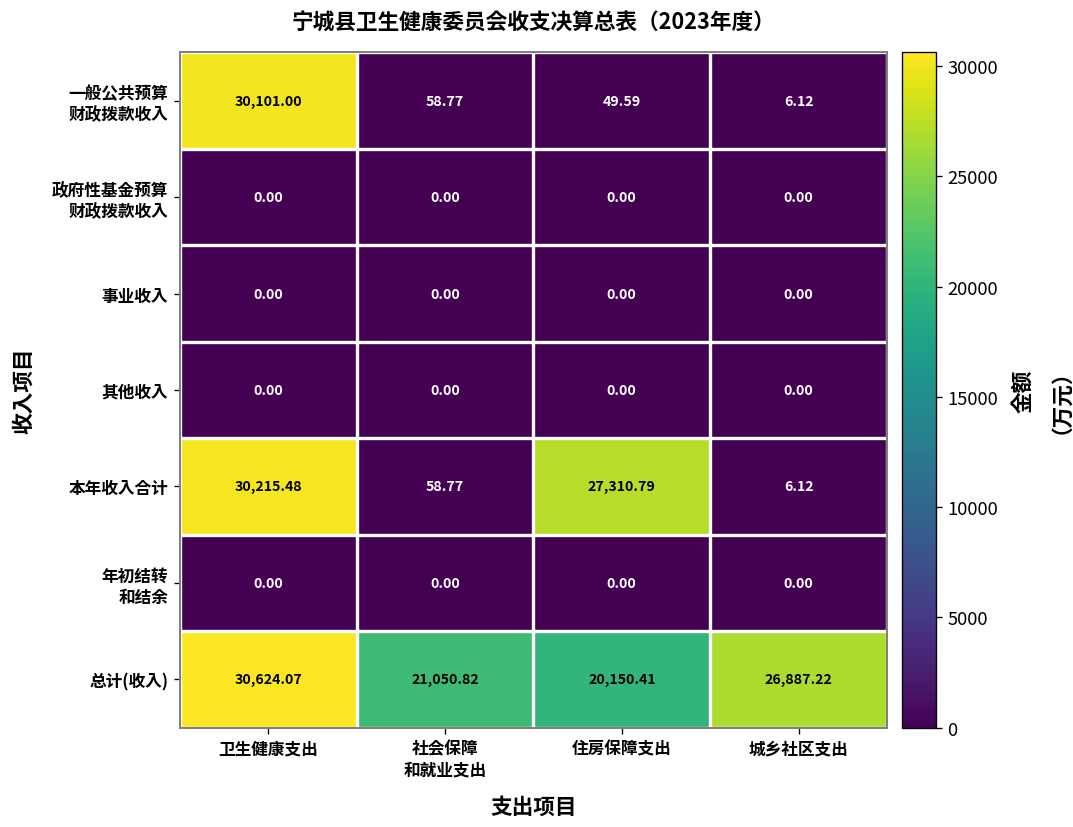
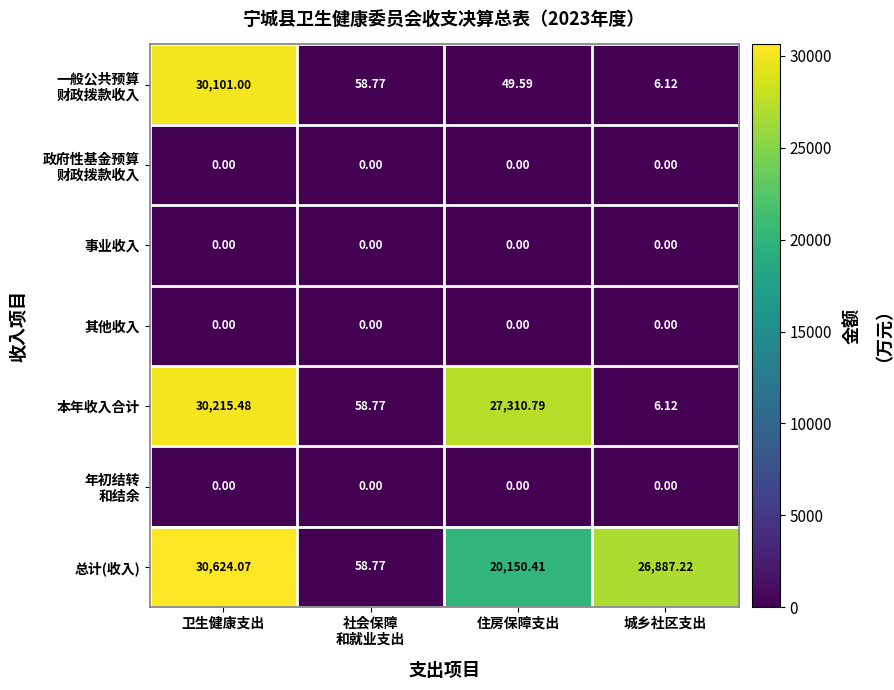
  {
    "一般公共预算 财政拨款收入": {
      "卫生健康支出": "30,101.00",
      "社会保障 和就业支出": "58.77",
      "住房保障支出": "49.59",
      "城乡社区支出": "6.12"
    },
    "政府性基金预算 财政拨款收入": {
      "卫生健康支出": "0.00",
      "社会保障 和就业支出": "0.00",
      "住房保障支出": "0.00",
      "城乡社区支出": "0.00"
    },
    "事业收入": {
      "卫生健康支出": "0.00",
      "社会保障 和就业支出": "0.00",
      "住房保障支出": "0.00",
      "城乡社区支出": "0.00"
    },
    "其他收入": {
      "卫生健康支出": "0.00",
      "社会保障 和就业支出": "0.00",
      "住房保障支出": "0.00",
      "城乡社区支出": "0.00"
    },
    "本年收入合计": {
      "卫生健康支出": "30,215.48",
      "社会保障 和就业支出": "58.77",
      "住房保障支出": "27,310.79",
      "城乡社区支出": "6.12"
    },
    "年初结转 和结余": {
      "卫生健康支出": "0.00",
      "社会保障 和就业支出": "0.00",
      "住房保障支出": "0.00",
      "城乡社区支出": "0.00"
    },
    "总计(收入)": {
      "卫生健康支出": "30,624.07",
-     "社会保障 和就业支出": "21,050.82",
+     "社会保障 和就业支出": "58.77",
      "住房保障支出": "20,150.41",
      "城乡社区支出": "26,887.22"
    }
  }
